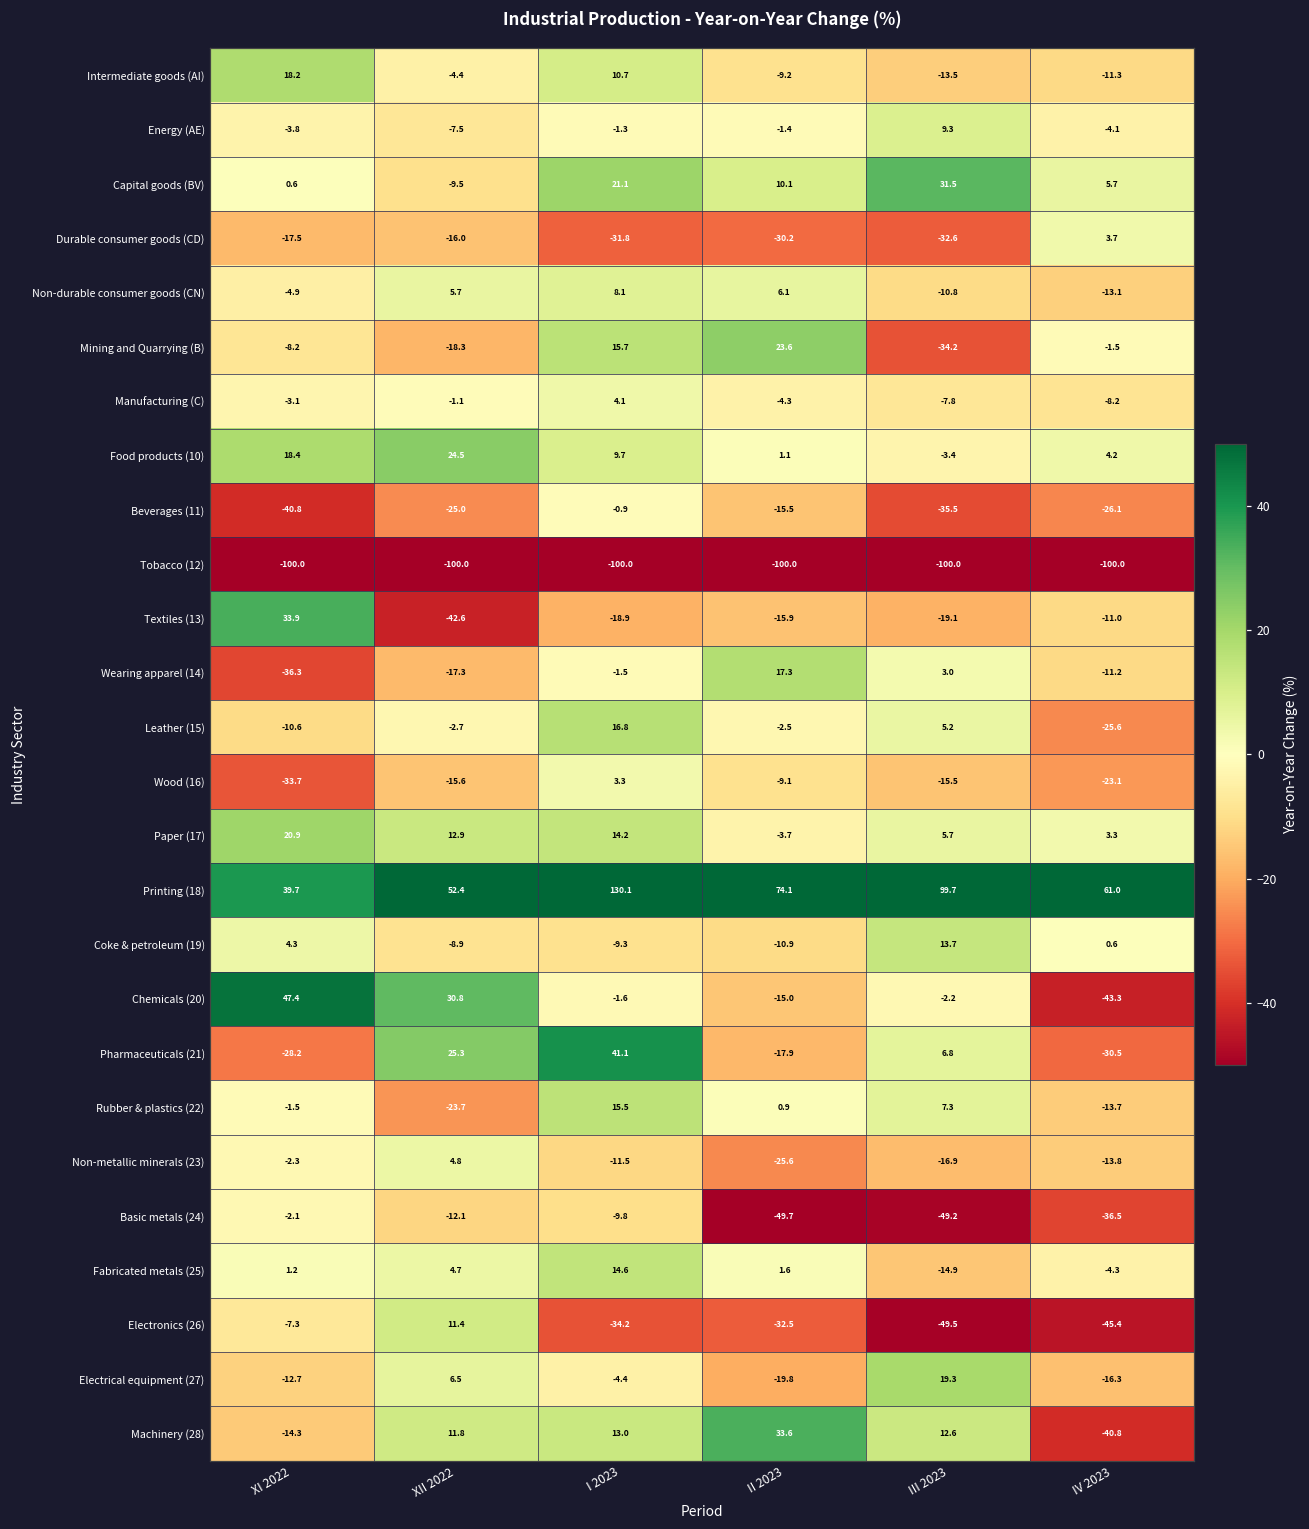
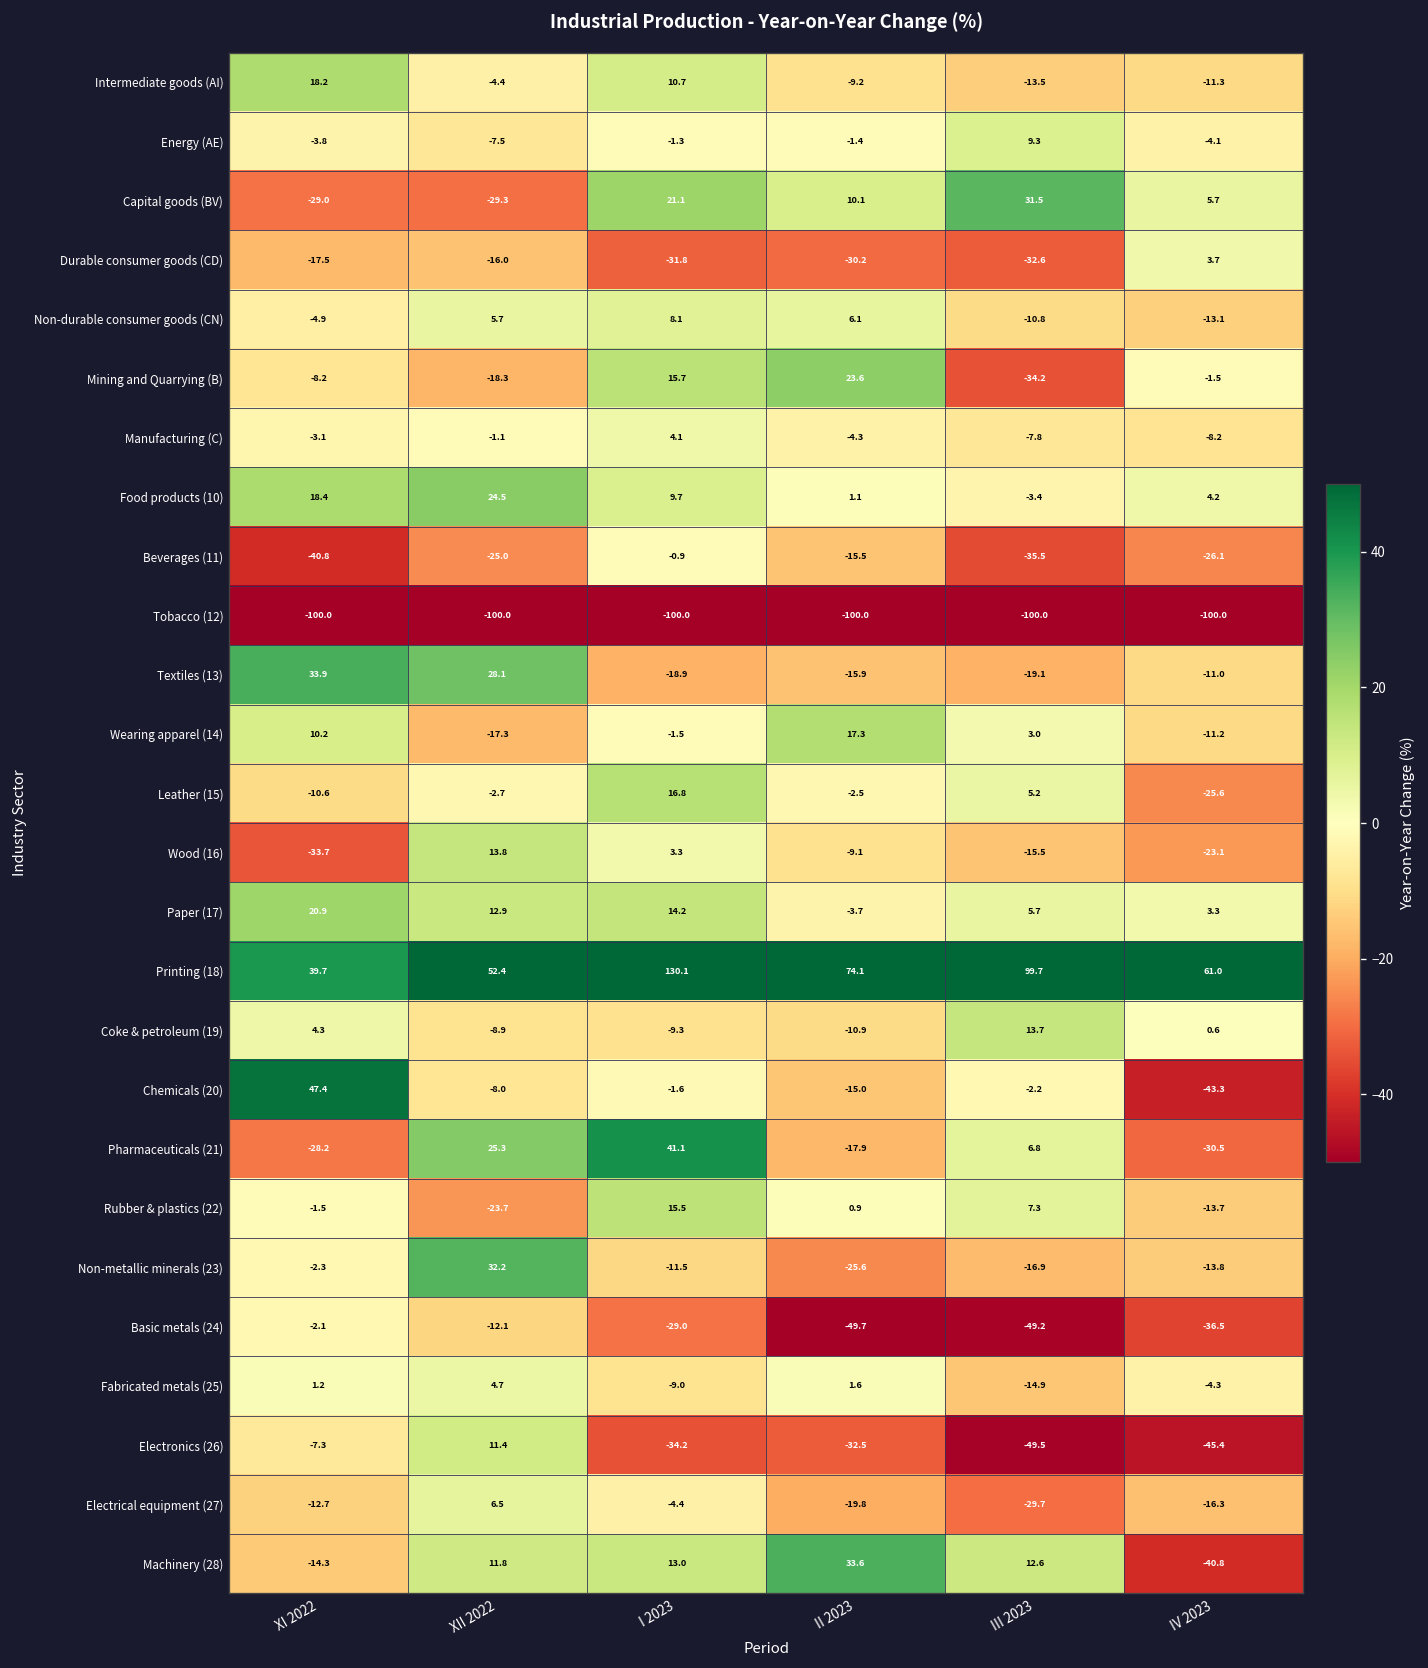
  {
    "Intermediate goods (AI)": {
      "XI 2022": 18.2,
      "XII 2022": -4.4,
      "I 2023": 10.7,
      "II 2023": -9.2,
      "III 2023": -13.5,
      "IV 2023": -11.3
    },
    "Energy (AE)": {
      "XI 2022": -3.8,
      "XII 2022": -7.5,
      "I 2023": -1.3,
      "II 2023": -1.4,
      "III 2023": 9.3,
      "IV 2023": -4.1
    },
    "Capital goods (BV)": {
-     "XI 2022": 0.6,
-     "XII 2022": -9.5,
+     "XI 2022": -29.0,
+     "XII 2022": -29.3,
      "I 2023": 21.1,
      "II 2023": 10.1,
      "III 2023": 31.5,
      "IV 2023": 5.7
    },
    "Durable consumer goods (CD)": {
      "XI 2022": -17.5,
      "XII 2022": -16.0,
      "I 2023": -31.8,
      "II 2023": -30.2,
      "III 2023": -32.6,
      "IV 2023": 3.7
    },
    "Non-durable consumer goods (CN)": {
      "XI 2022": -4.9,
      "XII 2022": 5.7,
      "I 2023": 8.1,
      "II 2023": 6.1,
      "III 2023": -10.8,
      "IV 2023": -13.1
    },
    "Mining and Quarrying (B)": {
      "XI 2022": -8.2,
      "XII 2022": -18.3,
      "I 2023": 15.7,
      "II 2023": 23.6,
      "III 2023": -34.2,
      "IV 2023": -1.5
    },
    "Manufacturing (C)": {
      "XI 2022": -3.1,
      "XII 2022": -1.1,
      "I 2023": 4.1,
      "II 2023": -4.3,
      "III 2023": -7.8,
      "IV 2023": -8.2
    },
    "Food products (10)": {
      "XI 2022": 18.4,
      "XII 2022": 24.5,
      "I 2023": 9.7,
      "II 2023": 1.1,
      "III 2023": -3.4,
      "IV 2023": 4.2
    },
    "Beverages (11)": {
      "XI 2022": -40.8,
      "XII 2022": -25.0,
      "I 2023": -0.9,
      "II 2023": -15.5,
      "III 2023": -35.5,
      "IV 2023": -26.1
    },
    "Tobacco (12)": {
      "XI 2022": -100.0,
      "XII 2022": -100.0,
      "I 2023": -100.0,
      "II 2023": -100.0,
      "III 2023": -100.0,
      "IV 2023": -100.0
    },
    "Textiles (13)": {
      "XI 2022": 33.9,
-     "XII 2022": -42.6,
+     "XII 2022": 28.1,
      "I 2023": -18.9,
      "II 2023": -15.9,
      "III 2023": -19.1,
      "IV 2023": -11.0
    },
    "Wearing apparel (14)": {
-     "XI 2022": -36.3,
+     "XI 2022": 10.2,
      "XII 2022": -17.3,
      "I 2023": -1.5,
      "II 2023": 17.3,
      "III 2023": 3.0,
      "IV 2023": -11.2
    },
    "Leather (15)": {
      "XI 2022": -10.6,
      "XII 2022": -2.7,
      "I 2023": 16.8,
      "II 2023": -2.5,
      "III 2023": 5.2,
      "IV 2023": -25.6
    },
    "Wood (16)": {
      "XI 2022": -33.7,
-     "XII 2022": -15.6,
+     "XII 2022": 13.8,
      "I 2023": 3.3,
      "II 2023": -9.1,
      "III 2023": -15.5,
      "IV 2023": -23.1
    },
    "Paper (17)": {
      "XI 2022": 20.9,
      "XII 2022": 12.9,
      "I 2023": 14.2,
      "II 2023": -3.7,
      "III 2023": 5.7,
      "IV 2023": 3.3
    },
    "Printing (18)": {
      "XI 2022": 39.7,
      "XII 2022": 52.4,
      "I 2023": 130.1,
      "II 2023": 74.1,
      "III 2023": 99.7,
      "IV 2023": 61.0
    },
    "Coke & petroleum (19)": {
      "XI 2022": 4.3,
      "XII 2022": -8.9,
      "I 2023": -9.3,
      "II 2023": -10.9,
      "III 2023": 13.7,
      "IV 2023": 0.6
    },
    "Chemicals (20)": {
      "XI 2022": 47.4,
-     "XII 2022": 30.8,
+     "XII 2022": -8.0,
      "I 2023": -1.6,
      "II 2023": -15.0,
      "III 2023": -2.2,
      "IV 2023": -43.3
    },
    "Pharmaceuticals (21)": {
      "XI 2022": -28.2,
      "XII 2022": 25.3,
      "I 2023": 41.1,
      "II 2023": -17.9,
      "III 2023": 6.8,
      "IV 2023": -30.5
    },
    "Rubber & plastics (22)": {
      "XI 2022": -1.5,
      "XII 2022": -23.7,
      "I 2023": 15.5,
      "II 2023": 0.9,
      "III 2023": 7.3,
      "IV 2023": -13.7
    },
    "Non-metallic minerals (23)": {
      "XI 2022": -2.3,
-     "XII 2022": 4.8,
+     "XII 2022": 32.2,
      "I 2023": -11.5,
      "II 2023": -25.6,
      "III 2023": -16.9,
      "IV 2023": -13.8
    },
    "Basic metals (24)": {
      "XI 2022": -2.1,
      "XII 2022": -12.1,
-     "I 2023": -9.8,
+     "I 2023": -29.0,
      "II 2023": -49.7,
      "III 2023": -49.2,
      "IV 2023": -36.5
    },
    "Fabricated metals (25)": {
      "XI 2022": 1.2,
      "XII 2022": 4.7,
-     "I 2023": 14.6,
+     "I 2023": -9.0,
      "II 2023": 1.6,
      "III 2023": -14.9,
      "IV 2023": -4.3
    },
    "Electronics (26)": {
      "XI 2022": -7.3,
      "XII 2022": 11.4,
      "I 2023": -34.2,
      "II 2023": -32.5,
      "III 2023": -49.5,
      "IV 2023": -45.4
    },
    "Electrical equipment (27)": {
      "XI 2022": -12.7,
      "XII 2022": 6.5,
      "I 2023": -4.4,
      "II 2023": -19.8,
-     "III 2023": 19.3,
+     "III 2023": -29.7,
      "IV 2023": -16.3
    },
    "Machinery (28)": {
      "XI 2022": -14.3,
      "XII 2022": 11.8,
      "I 2023": 13.0,
      "II 2023": 33.6,
      "III 2023": 12.6,
      "IV 2023": -40.8
    }
  }
